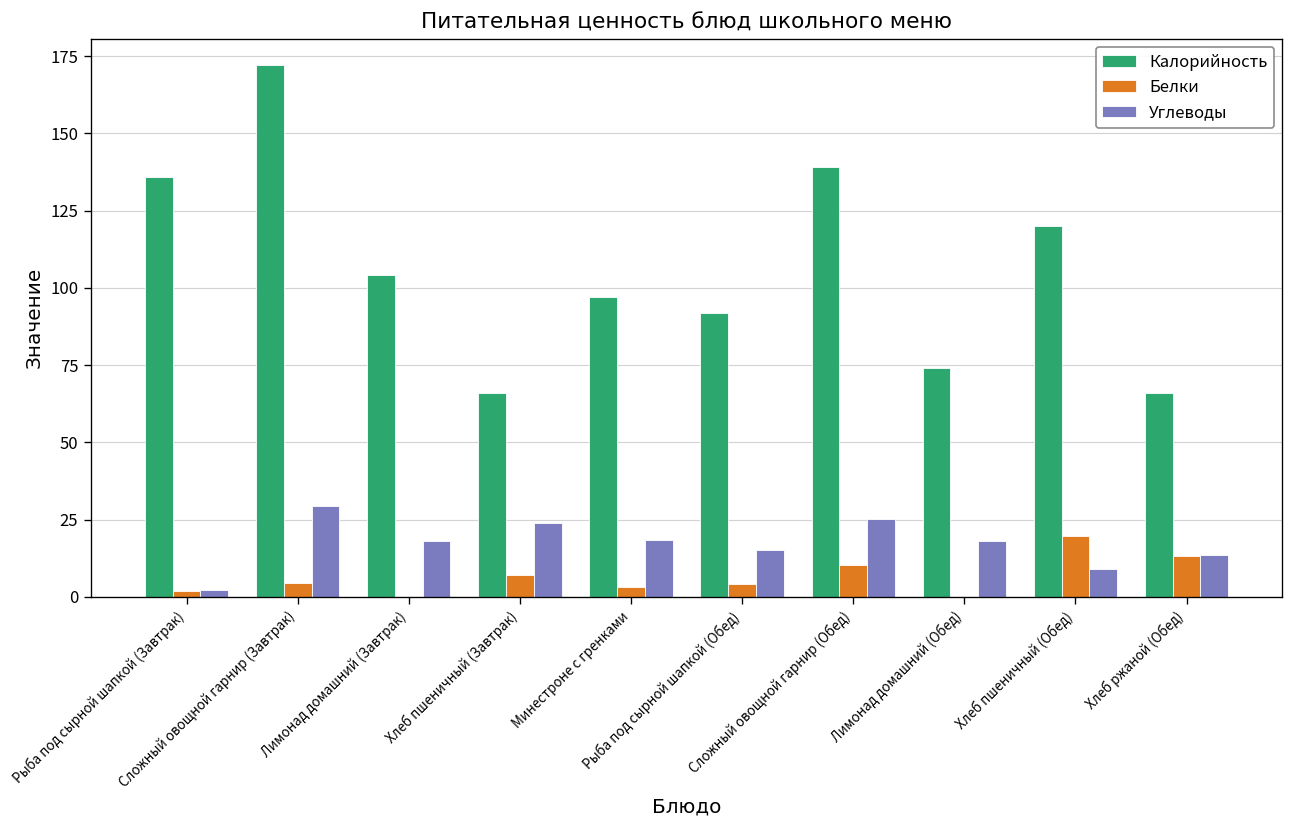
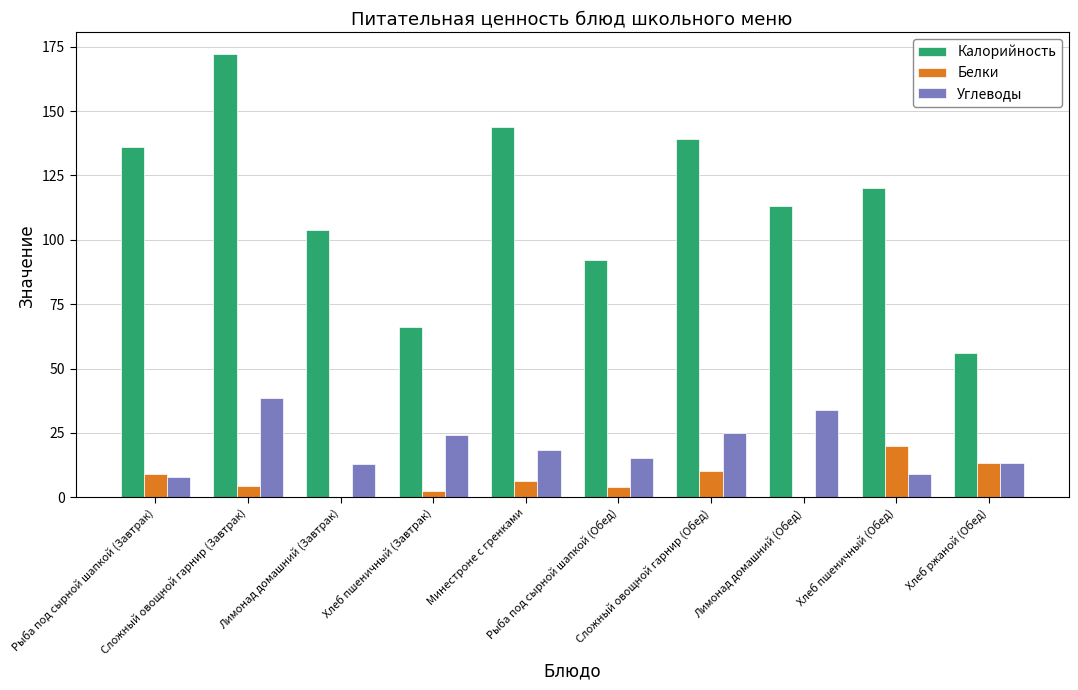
  {
    "Калорийность": {
      "Рыба под сырной шапкой (Завтрак)": 136,
      "Сложный овощной гарнир (Завтрак)": 172,
      "Лимонад домашний (Завтрак)": 104,
      "Хлеб пшеничный (Завтрак)": 66,
-     "Минестроне с гренками": 97,
+     "Минестроне с гренками": 144,
      "Рыба под сырной шапкой (Обед)": 92,
      "Сложный овощной гарнир (Обед)": 139,
-     "Лимонад домашний (Обед)": 74,
+     "Лимонад домашний (Обед)": 113,
      "Хлеб пшеничный (Обед)": 120,
-     "Хлеб ржаной (Обед)": 66
+     "Хлеб ржаной (Обед)": 56
    },
    "Белки": {
-     "Рыба под сырной шапкой (Завтрак)": 2,
+     "Рыба под сырной шапкой (Завтрак)": 9,
      "Сложный овощной гарнир (Завтрак)": 4,
      "Лимонад домашний (Завтрак)": 0,
-     "Хлеб пшеничный (Завтрак)": 7,
-     "Минестроне с гренками": 3,
+     "Хлеб пшеничный (Завтрак)": 2,
+     "Минестроне с гренками": 6,
      "Рыба под сырной шапкой (Обед)": 4,
      "Сложный овощной гарнир (Обед)": 10,
      "Лимонад домашний (Обед)": 0,
      "Хлеб пшеничный (Обед)": 20,
      "Хлеб ржаной (Обед)": 13
    },
    "Углеводы": {
-     "Рыба под сырной шапкой (Завтрак)": 2,
-     "Сложный овощной гарнир (Завтрак)": 29,
-     "Лимонад домашний (Завтрак)": 18,
+     "Рыба под сырной шапкой (Завтрак)": 8,
+     "Сложный овощной гарнир (Завтрак)": 38,
+     "Лимонад домашний (Завтрак)": 13,
      "Хлеб пшеничный (Завтрак)": 24,
      "Минестроне с гренками": 19,
      "Рыба под сырной шапкой (Обед)": 15,
      "Сложный овощной гарнир (Обед)": 25,
-     "Лимонад домашний (Обед)": 18,
+     "Лимонад домашний (Обед)": 34,
      "Хлеб пшеничный (Обед)": 9,
      "Хлеб ржаной (Обед)": 14
    }
  }
